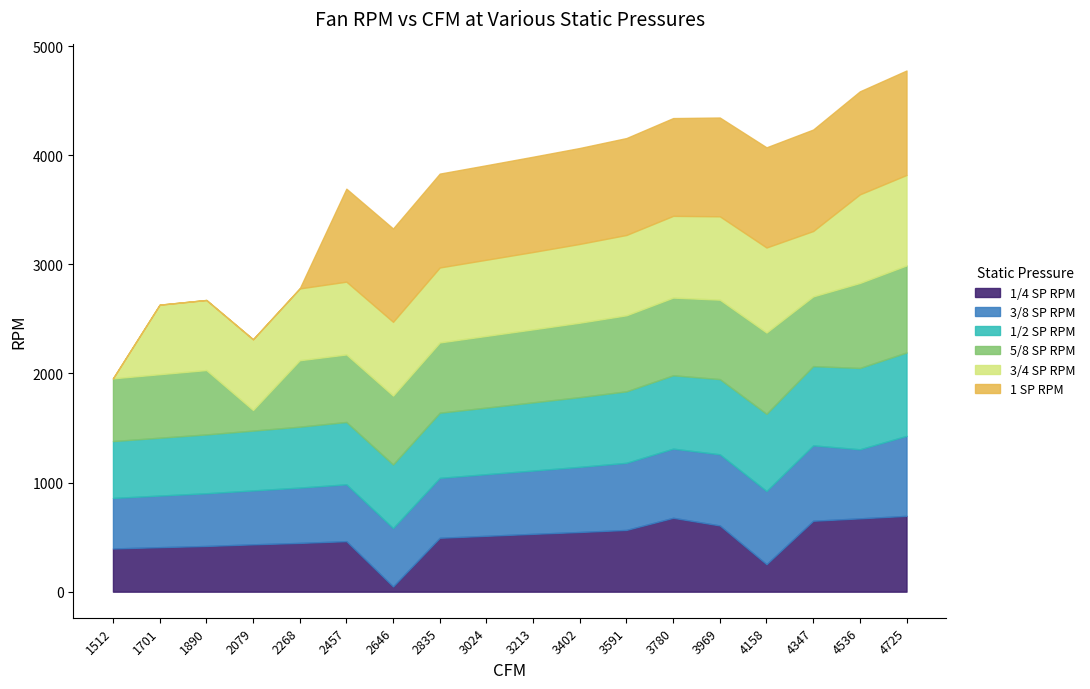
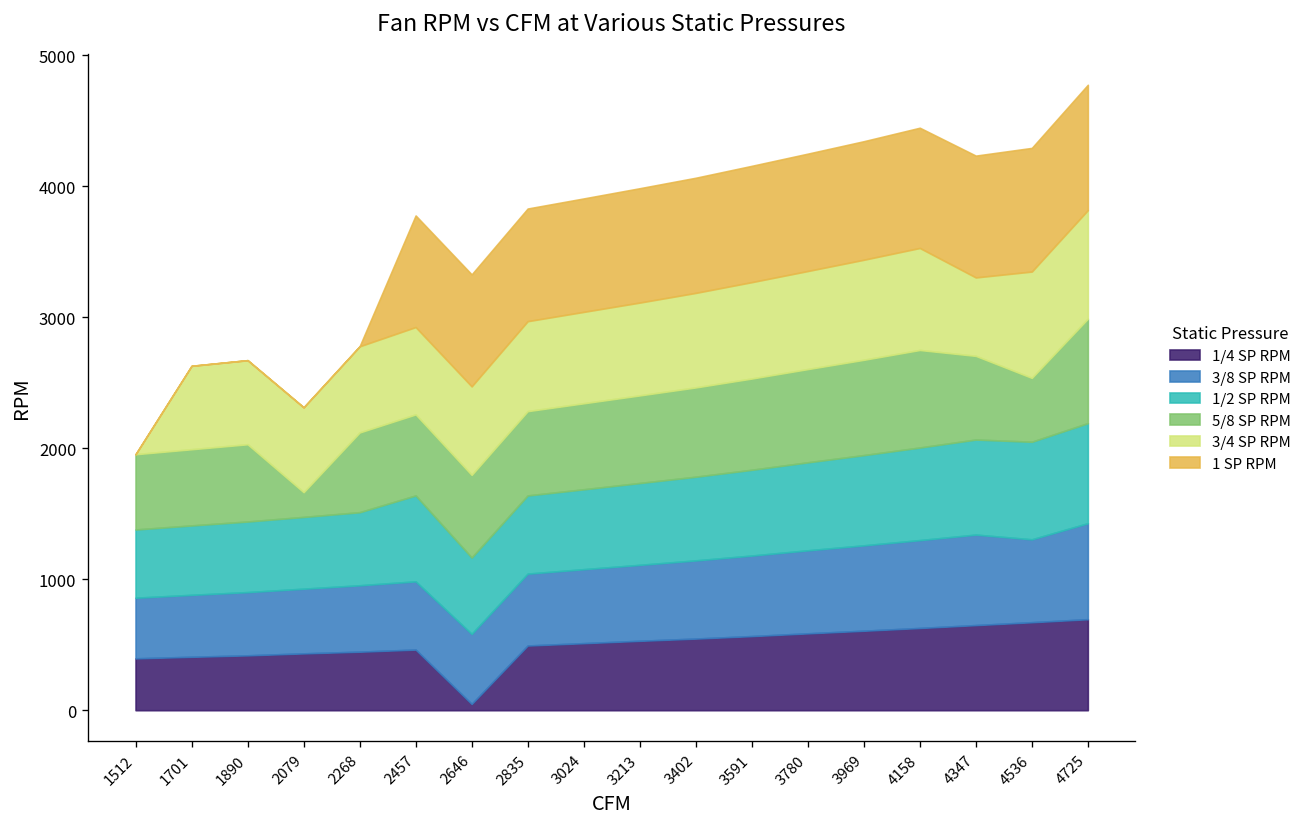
  {
    "1/4 SP RPM": {
      "1512": 400,
      "1701": 410,
      "1890": 420,
      "2079": 430,
      "2268": 450,
      "2457": 460,
      "2646": 50,
      "2835": 490,
      "3024": 510,
      "3213": 530,
      "3402": 550,
      "3591": 570,
-     "3780": 680,
+     "3780": 590,
      "3969": 610,
-     "4158": 250,
+     "4158": 630,
      "4347": 650,
      "4536": 670,
      "4725": 700
    },
    "3/8 SP RPM": {
      "1512": 460,
      "1701": 470,
      "1890": 480,
      "2079": 490,
      "2268": 510,
      "2457": 520,
      "2646": 540,
      "2835": 550,
      "3024": 570,
      "3213": 580,
      "3402": 600,
      "3591": 620,
      "3780": 630,
      "3969": 650,
      "4158": 670,
      "4347": 690,
      "4536": 630,
      "4725": 730
    },
    "1/2 SP RPM": {
      "1512": 520,
      "1701": 530,
      "1890": 540,
      "2079": 550,
      "2268": 560,
-     "2457": 570,
+     "2457": 660,
      "2646": 580,
      "2835": 600,
      "3024": 610,
      "3213": 630,
      "3402": 640,
      "3591": 660,
      "3780": 670,
      "3969": 690,
      "4158": 710,
      "4347": 730,
      "4536": 750,
      "4725": 760
    },
    "5/8 SP RPM": {
      "1701": 580,
      "1890": 590,
      "2079": 190,
      "2268": 610,
      "2457": 620,
      "2646": 630,
      "2835": 640,
      "3024": 660,
      "3213": 670,
      "3402": 680,
      "3591": 700,
      "3780": 710,
      "3969": 730,
      "4158": 750,
      "4347": 640,
-     "4536": 780,
+     "4536": 490,
      "4725": 800
    },
    "3/4 SP RPM": {
      "2457": 670,
      "2646": 680,
      "2835": 690,
      "3024": 700,
      "3213": 710,
      "3402": 720,
      "3591": 740,
      "3780": 750,
      "3969": 760,
      "4158": 780,
      "4347": 600,
      "4536": 810,
      "4725": 830
    },
    "1 SP RPM": {
      "2457": 850,
      "2646": 860,
      "2835": 860,
      "3024": 870,
      "3213": 870,
      "3402": 880,
      "3591": 890,
      "3780": 900,
      "3969": 910,
      "4158": 920,
      "4347": 930,
      "4536": 940,
      "4725": 960
    }
  }
